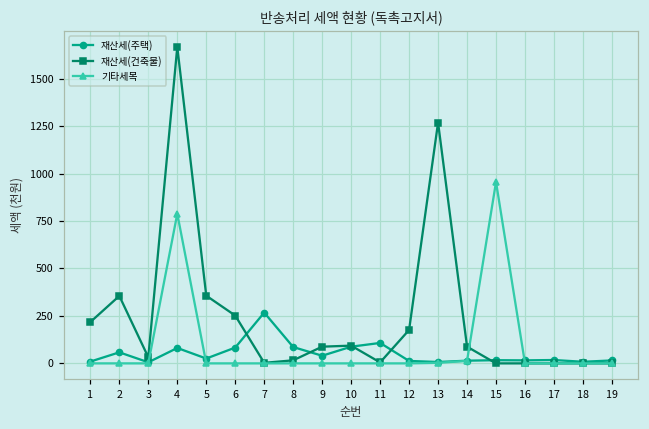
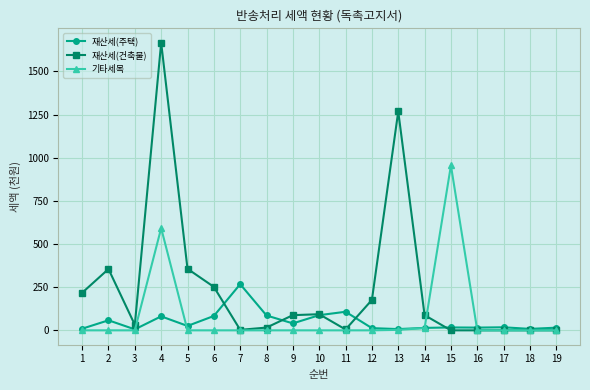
  {
    "기타세목": {
      "2": 0,
-     "4": 790,
+     "4": 590,
      "5": 0,
      "6": 0,
      "8": 0,
      "9": 0,
      "10": 0,
      "15": 960
    }
  }
